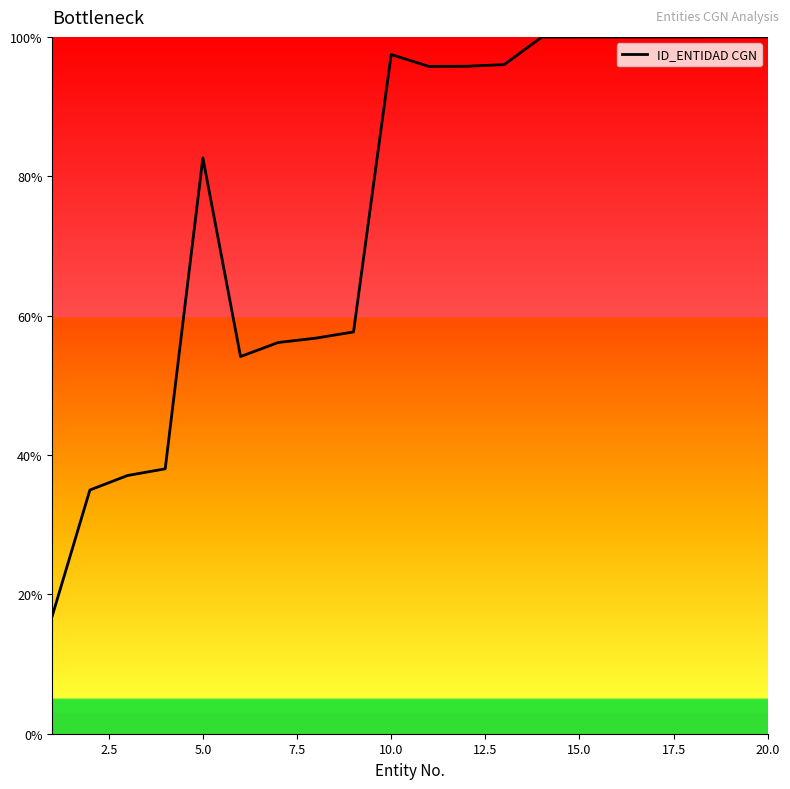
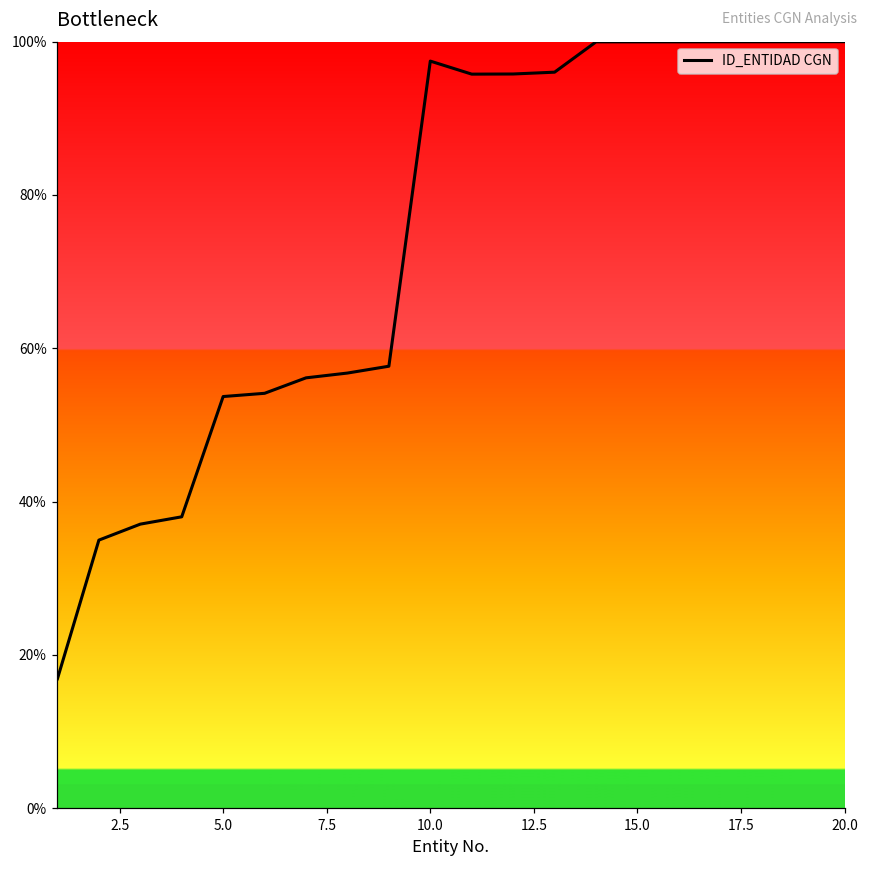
  {
-   "5.0": "83%",
+   "5.0": "54%",
    "10.0": "97%",
    "15.0": "100%",
    "20.0": "100%"
  }
